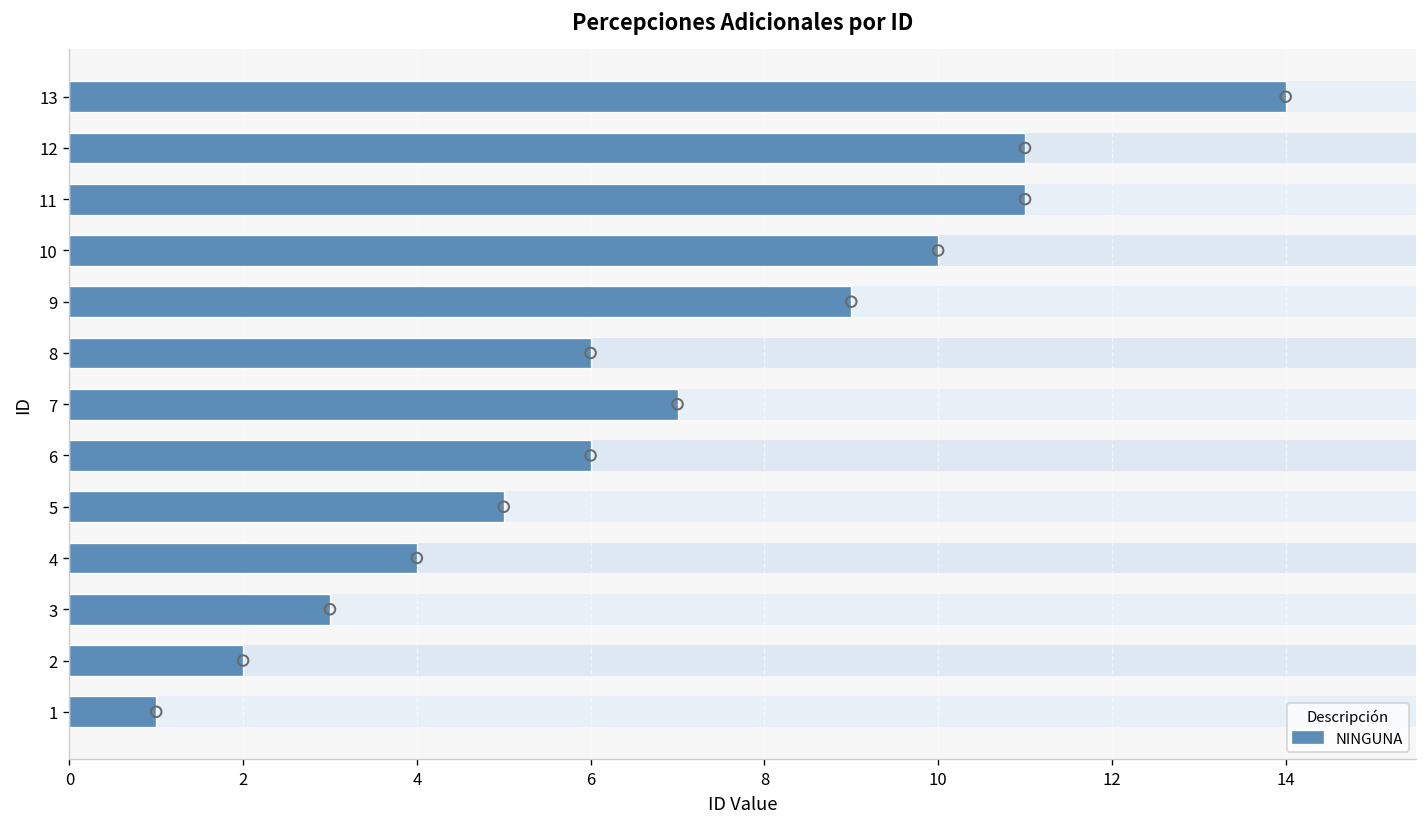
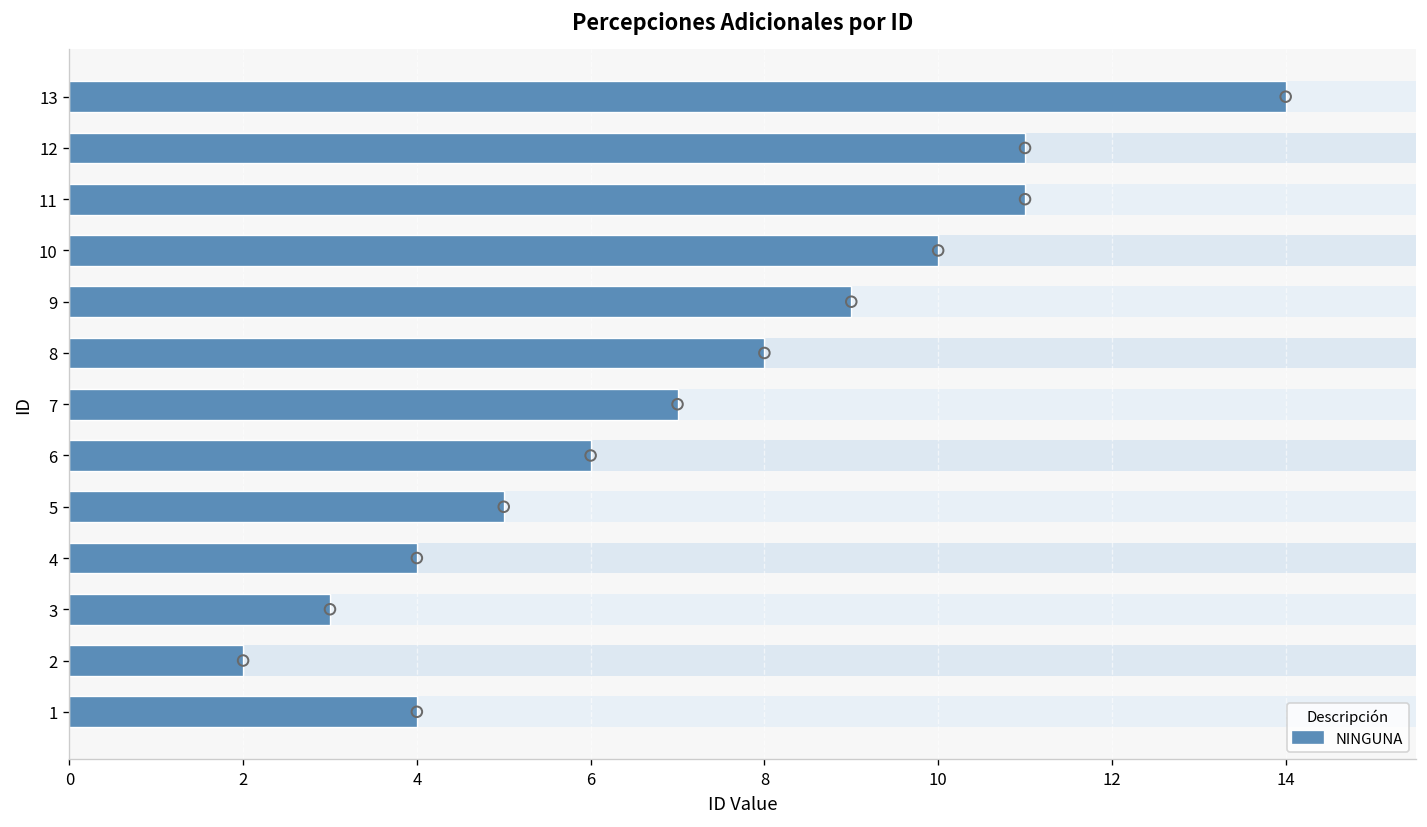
  {
    "NINGUNA": {
-     "8": 6,
-     "1": 1
+     "8": 8,
+     "1": 4
    }
  }
